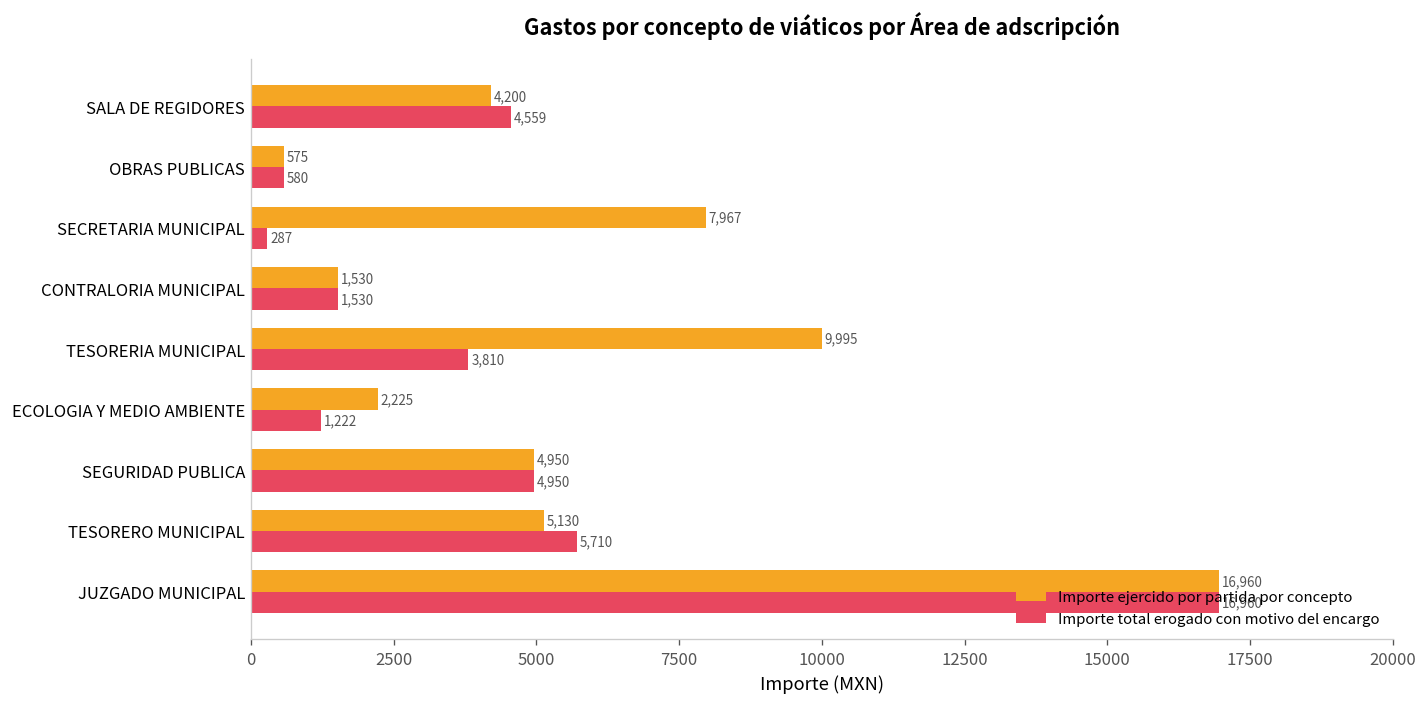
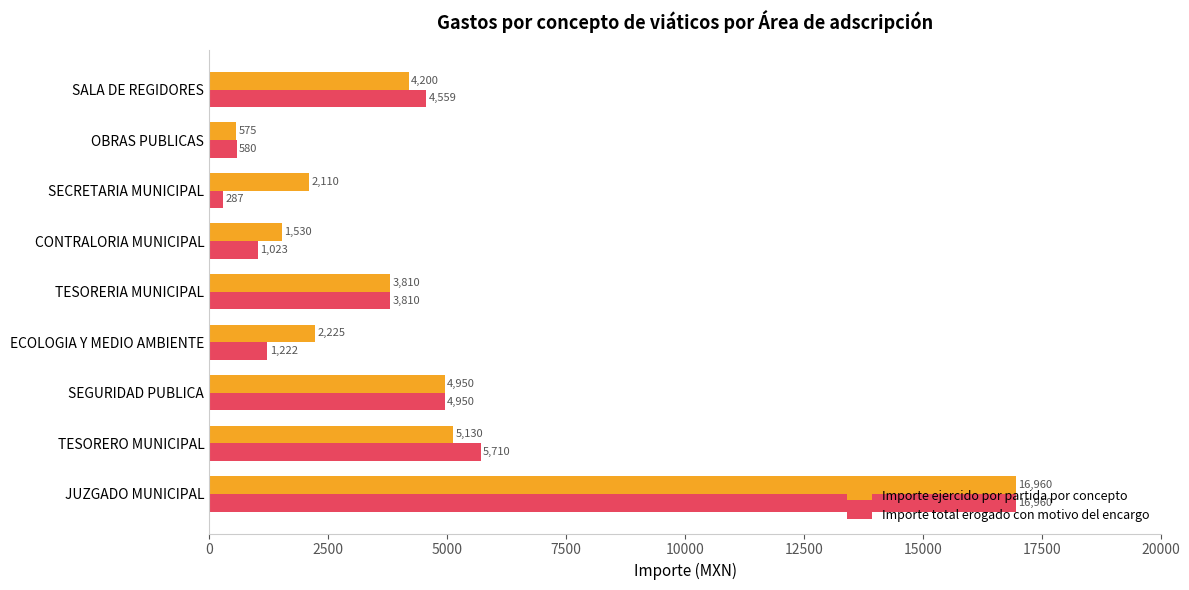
  {
    "Importe ejercido por partida por concepto": {
      "SALA DE REGIDORES": "4,200",
      "OBRAS PUBLICAS": "575",
-     "SECRETARIA MUNICIPAL": "7,967",
+     "SECRETARIA MUNICIPAL": "2,110",
      "CONTRALORIA MUNICIPAL": "1,530",
-     "TESORERIA MUNICIPAL": "9,995",
+     "TESORERIA MUNICIPAL": "3,810",
      "ECOLOGIA Y MEDIO AMBIENTE": "2,225",
      "SEGURIDAD PUBLICA": "4,950",
      "TESORERO MUNICIPAL": "5,130",
      "JUZGADO MUNICIPAL": "16,960"
    },
    "Importe total erogado con motivo del encargo": {
      "SALA DE REGIDORES": "4,559",
      "OBRAS PUBLICAS": "580",
      "SECRETARIA MUNICIPAL": "287",
-     "CONTRALORIA MUNICIPAL": "1,530",
+     "CONTRALORIA MUNICIPAL": "1,023",
      "TESORERIA MUNICIPAL": "3,810",
      "ECOLOGIA Y MEDIO AMBIENTE": "1,222",
      "SEGURIDAD PUBLICA": "4,950",
      "TESORERO MUNICIPAL": "5,710",
      "JUZGADO MUNICIPAL": "16,960"
    }
  }
